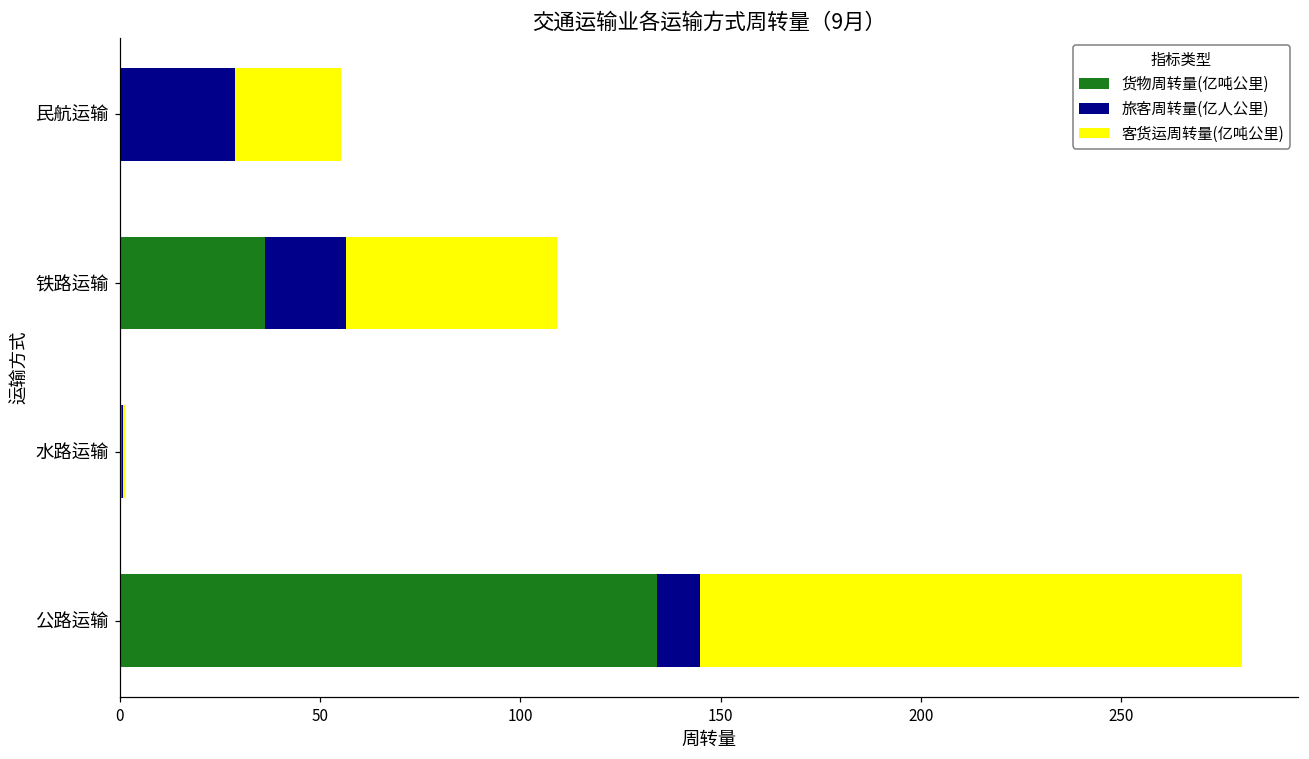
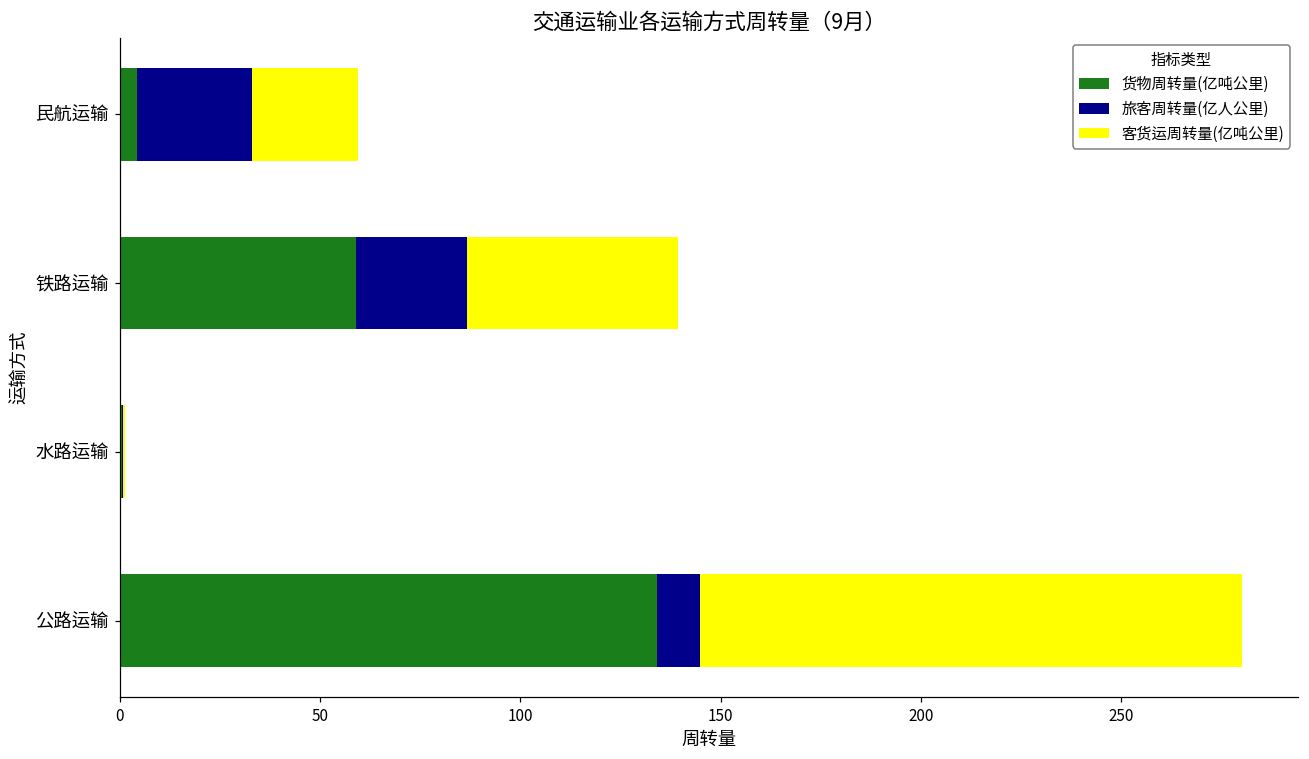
  {
    "货物周转量(亿吨公里)": {
-     "民航运输": 0,
-     "铁路运输": 36,
+     "民航运输": 4,
+     "铁路运输": 59,
      "公路运输": 134
    },
    "旅客周转量(亿人公里)": {
      "民航运输": 29,
-     "铁路运输": 20,
+     "铁路运输": 28,
      "公路运输": 11
    },
    "客货运周转量(亿吨公里)": {
      "民航运输": 26,
      "铁路运输": 53,
      "公路运输": 135
    }
  }
